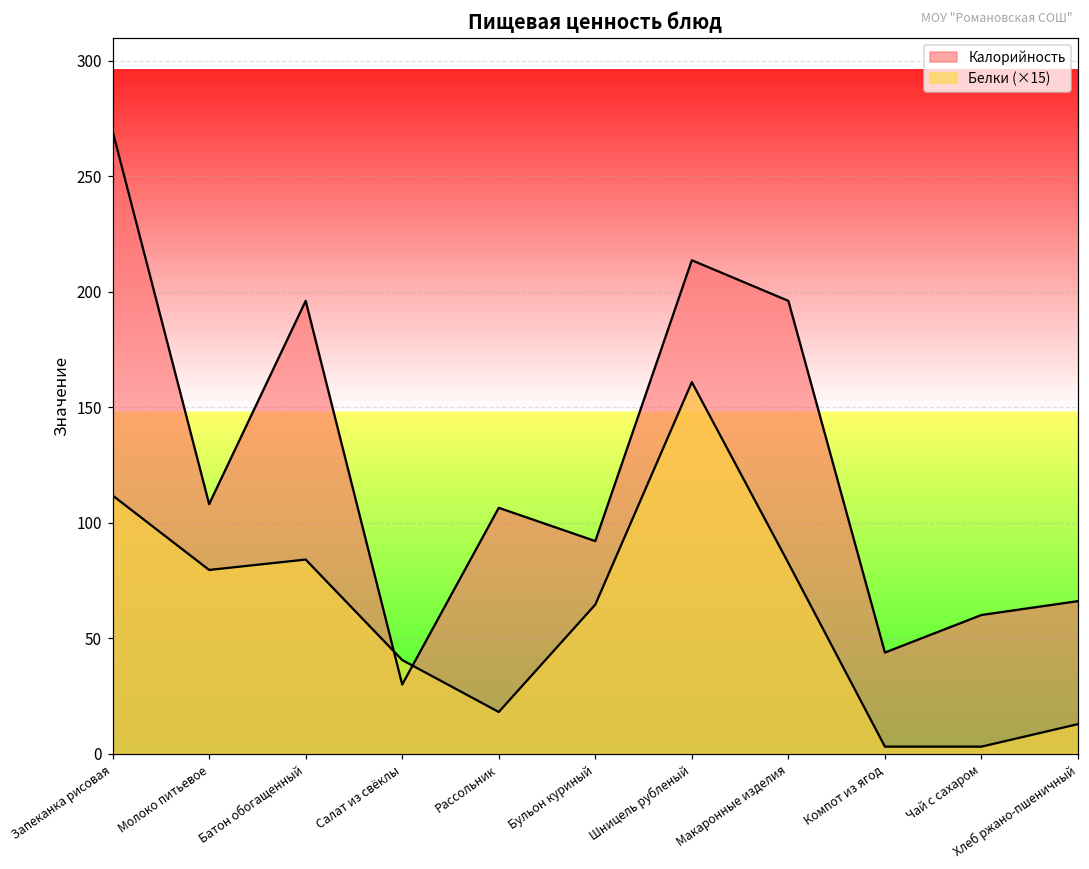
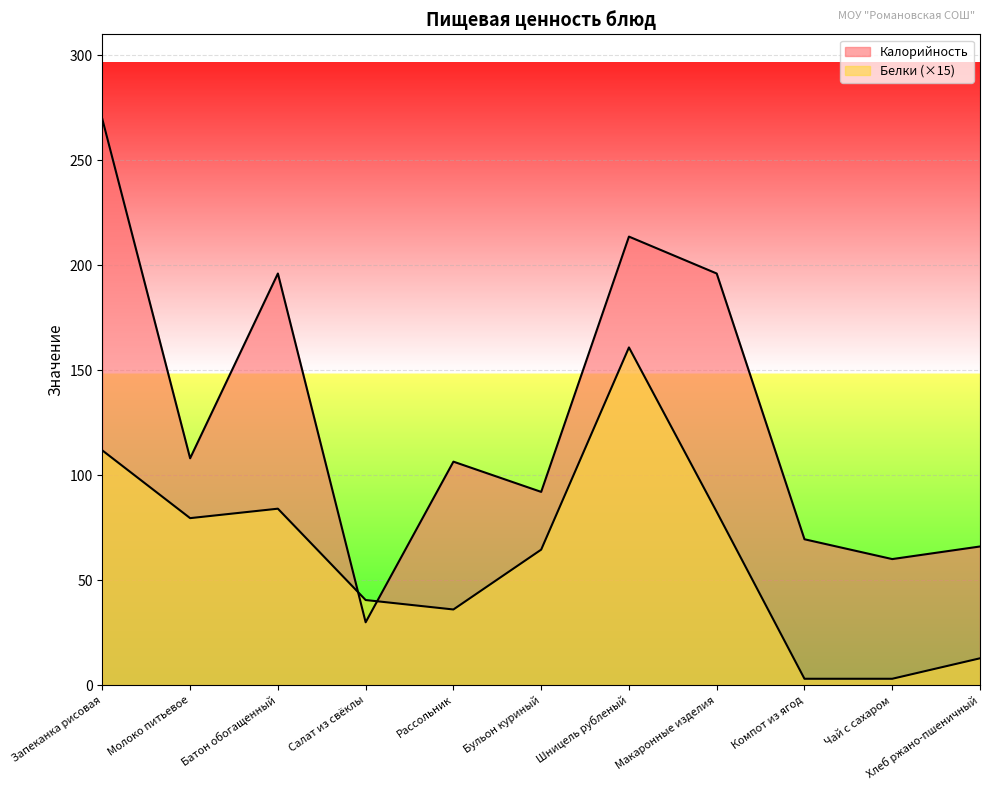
  {
    "Калорийность": {
      "Запеканка рисовая": 270,
      "Молоко питьевое": 108,
      "Батон обогащенный": 196,
      "Салат из свёклы": 30,
      "Рассольник": 106,
      "Бульон куриный": 92,
      "Шницель рубленый": 214,
      "Макаронные изделия": 196,
-     "Компот из ягод": 44,
+     "Компот из ягод": 69,
      "Чай с сахаром": 60,
      "Хлеб ржано-пшеничный": 66
    },
    "Белки (×15)": {
      "Запеканка рисовая": 112,
      "Молоко питьевое": 80,
      "Батон обогащенный": 84,
      "Салат из свёклы": 41,
-     "Рассольник": 18,
+     "Рассольник": 36,
      "Бульон куриный": 65,
      "Шницель рубленый": 161,
      "Макаронные изделия": 83,
      "Компот из ягод": 3,
      "Чай с сахаром": 3,
      "Хлеб ржано-пшеничный": 13
    }
  }
